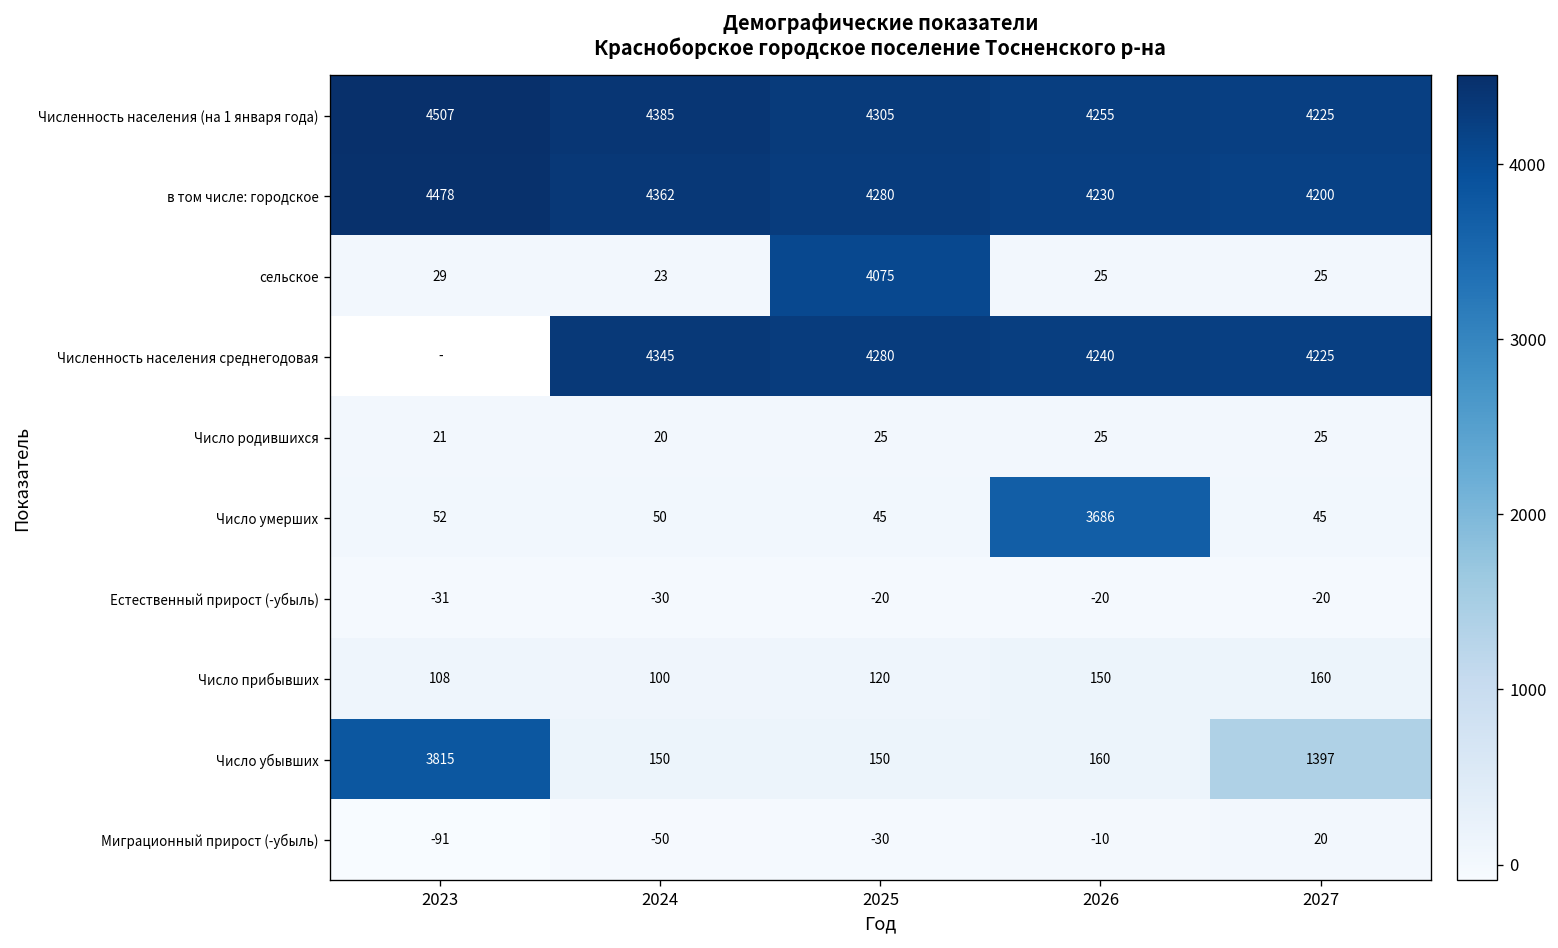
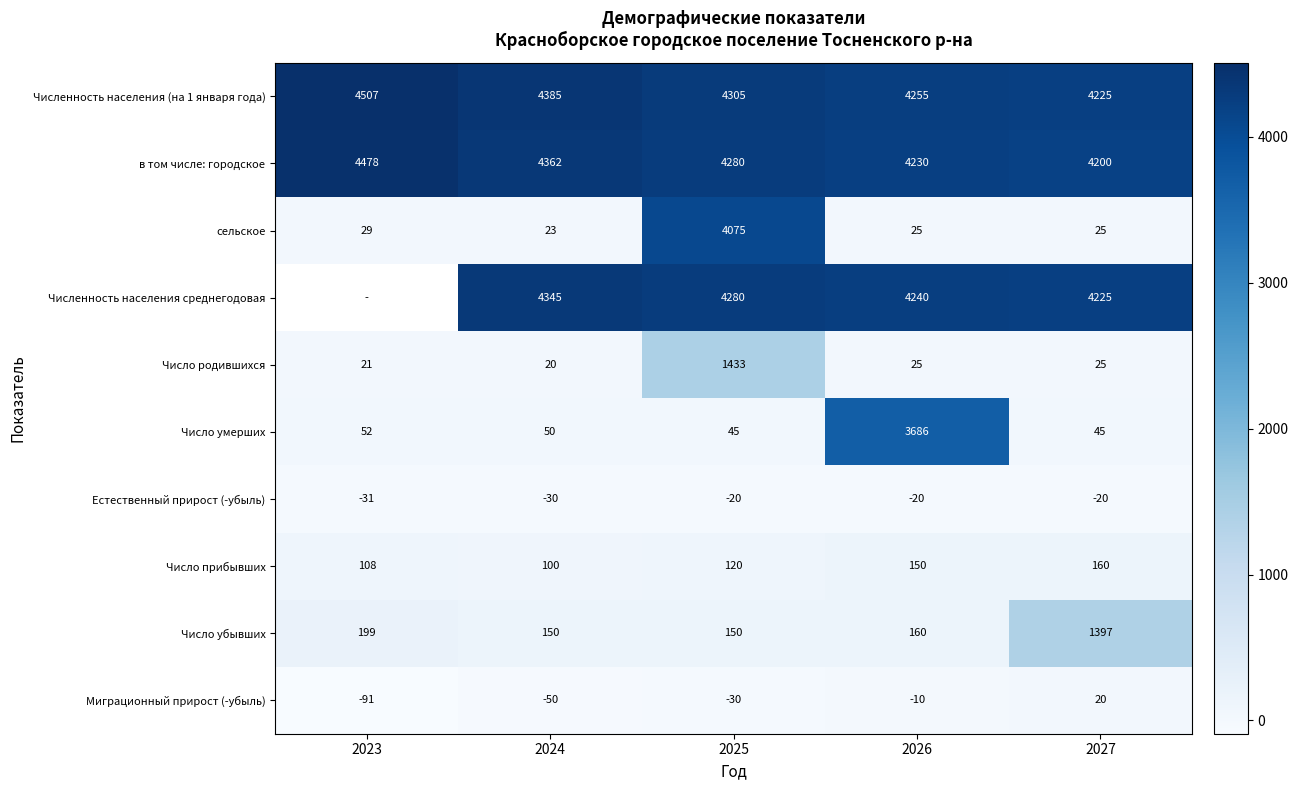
  {
    "Численность населения (на 1 января года)": {
      "2023": 4507,
      "2024": 4385,
      "2025": 4305,
      "2026": 4255,
      "2027": 4225
    },
    "в том числе: городское": {
      "2023": 4478,
      "2024": 4362,
      "2025": 4280,
      "2026": 4230,
      "2027": 4200
    },
    "сельское": {
      "2023": 29,
      "2024": 23,
      "2025": 4075,
      "2026": 25,
      "2027": 25
    },
    "Численность населения среднегодовая": {
      "2024": 4345,
      "2025": 4280,
      "2026": 4240,
      "2027": 4225
    },
    "Число родившихся": {
      "2023": 21,
      "2024": 20,
-     "2025": 25,
+     "2025": 1433,
      "2026": 25,
      "2027": 25
    },
    "Число умерших": {
      "2023": 52,
      "2024": 50,
      "2025": 45,
      "2026": 3686,
      "2027": 45
    },
    "Естественный прирост (-убыль)": {
      "2023": -31,
      "2024": -30,
      "2025": -20,
      "2026": -20,
      "2027": -20
    },
    "Число прибывших": {
      "2023": 108,
      "2024": 100,
      "2025": 120,
      "2026": 150,
      "2027": 160
    },
    "Число убывших": {
-     "2023": 3815,
+     "2023": 199,
      "2024": 150,
      "2025": 150,
      "2026": 160,
      "2027": 1397
    },
    "Миграционный прирост (-убыль)": {
      "2023": -91,
      "2024": -50,
      "2025": -30,
      "2026": -10,
      "2027": 20
    }
  }
